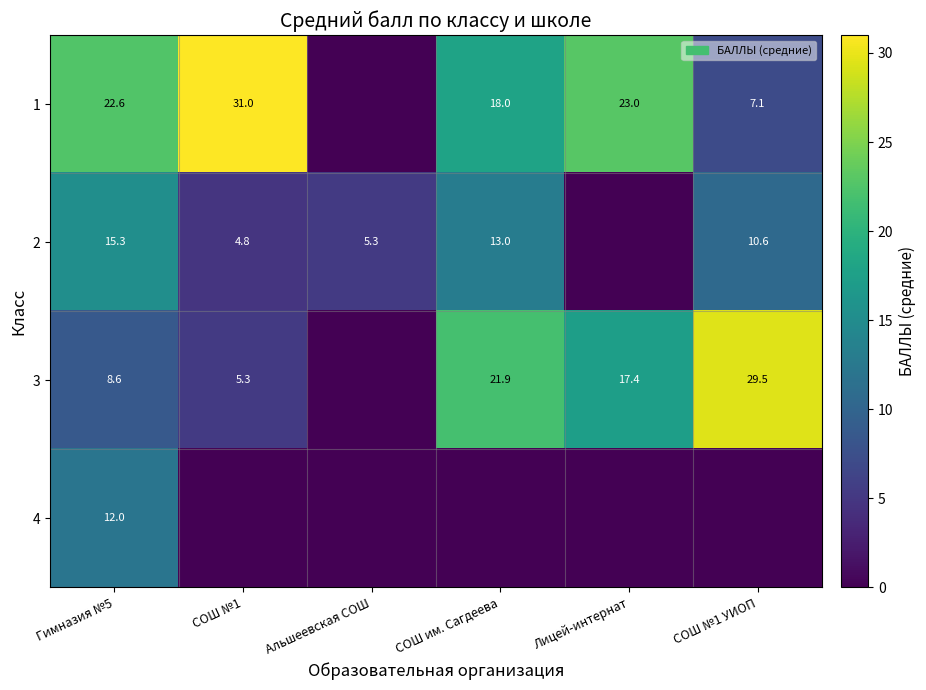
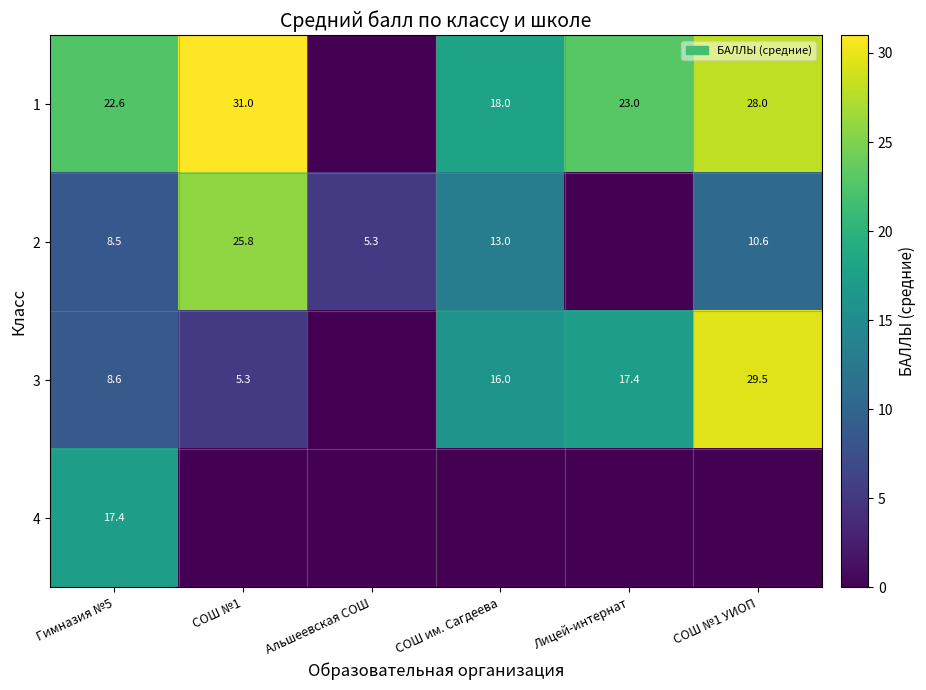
  {
    "1": {
      "Гимназия №5": 22.6,
      "СОШ №1": 31.0,
      "СОШ им. Сагдеева": 18.0,
      "Лицей-интернат": 23.0,
-     "СОШ №1 УИОП": 7.1
+     "СОШ №1 УИОП": 28.0
    },
    "2": {
-     "Гимназия №5": 15.3,
-     "СОШ №1": 4.8,
+     "Гимназия №5": 8.5,
+     "СОШ №1": 25.8,
      "Альшеевская СОШ": 5.3,
      "СОШ им. Сагдеева": 13.0,
      "СОШ №1 УИОП": 10.6
    },
    "3": {
      "Гимназия №5": 8.6,
      "СОШ №1": 5.3,
-     "СОШ им. Сагдеева": 21.9,
+     "СОШ им. Сагдеева": 16.0,
      "Лицей-интернат": 17.4,
      "СОШ №1 УИОП": 29.5
    },
    "4": {
-     "Гимназия №5": 12.0
+     "Гимназия №5": 17.4
    }
  }
